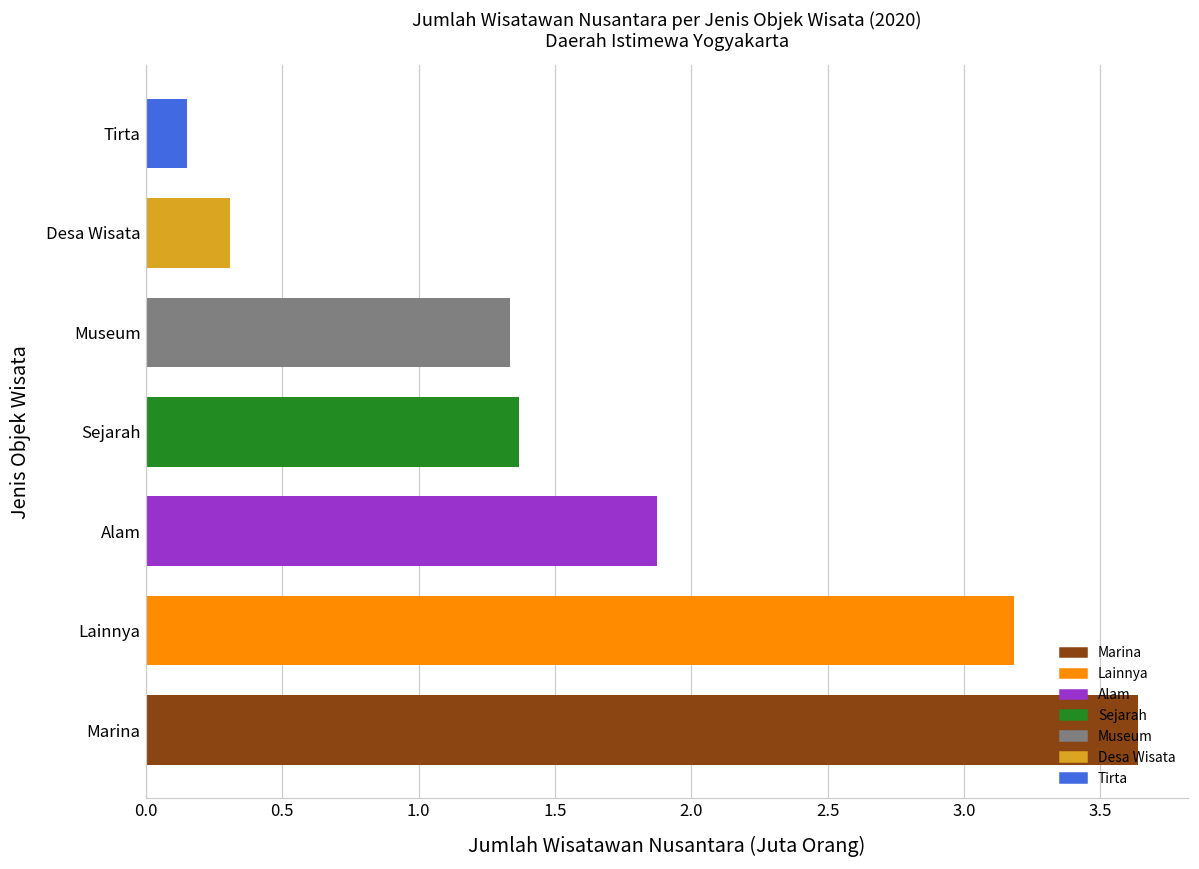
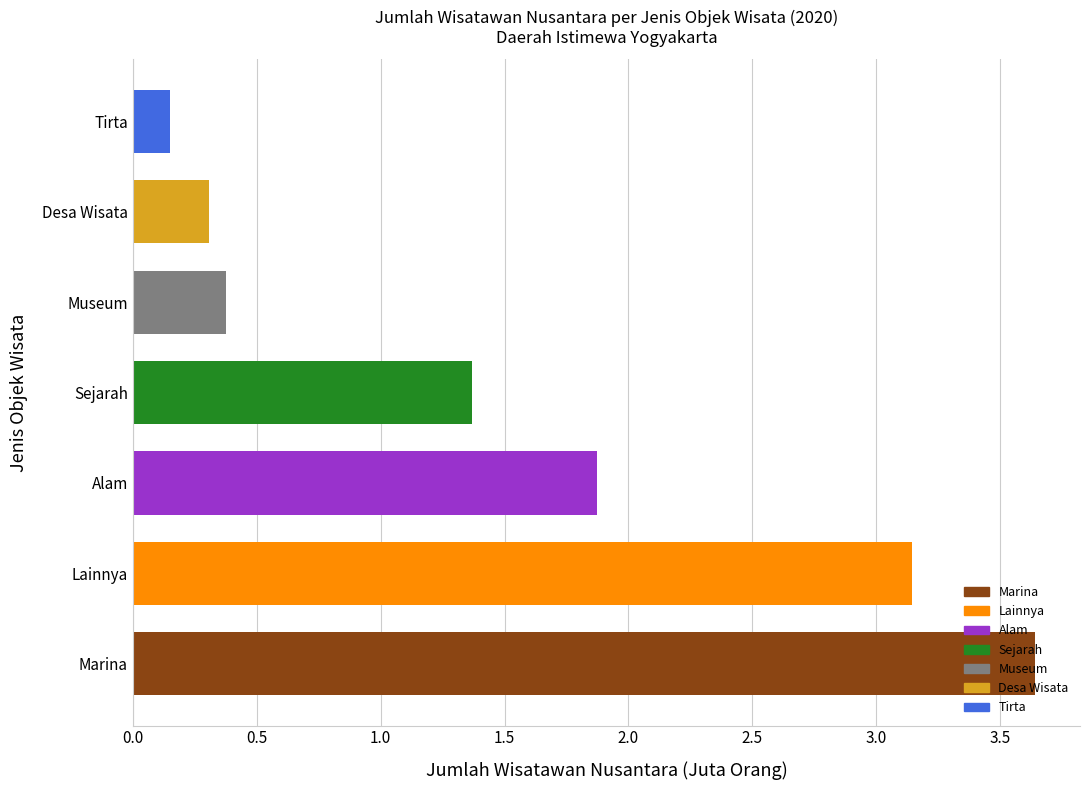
  {
    "Tirta": 0.15,
    "Desa Wisata": 0.31,
-   "Museum": 1.34,
+   "Museum": 0.37,
    "Sejarah": 1.37,
    "Alam": 1.87,
-   "Lainnya": 3.18,
+   "Lainnya": 3.14,
    "Marina": 3.64
  }
